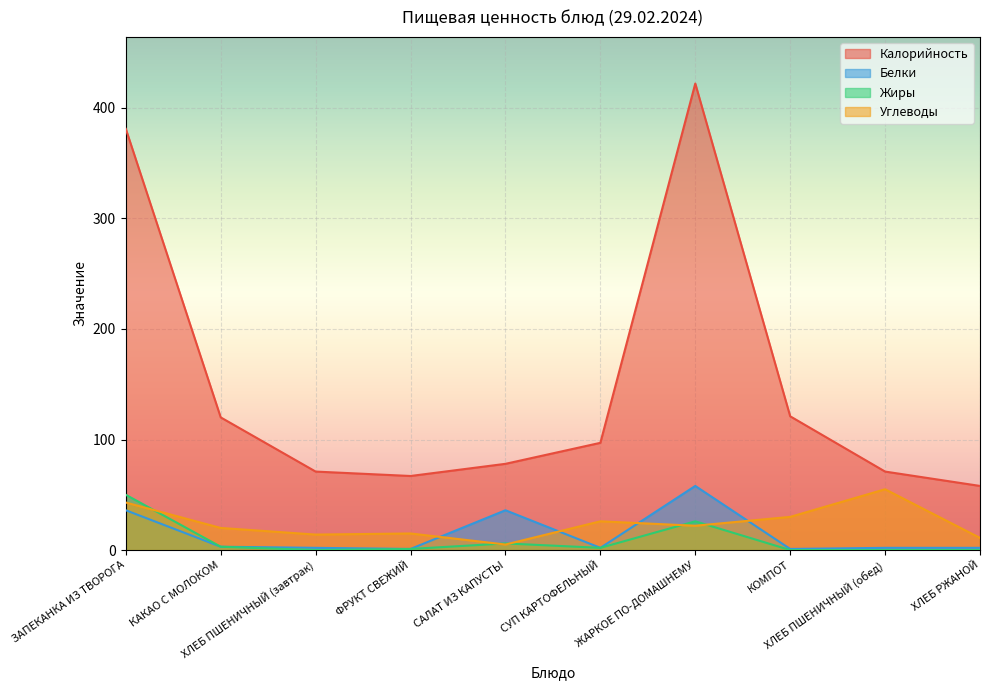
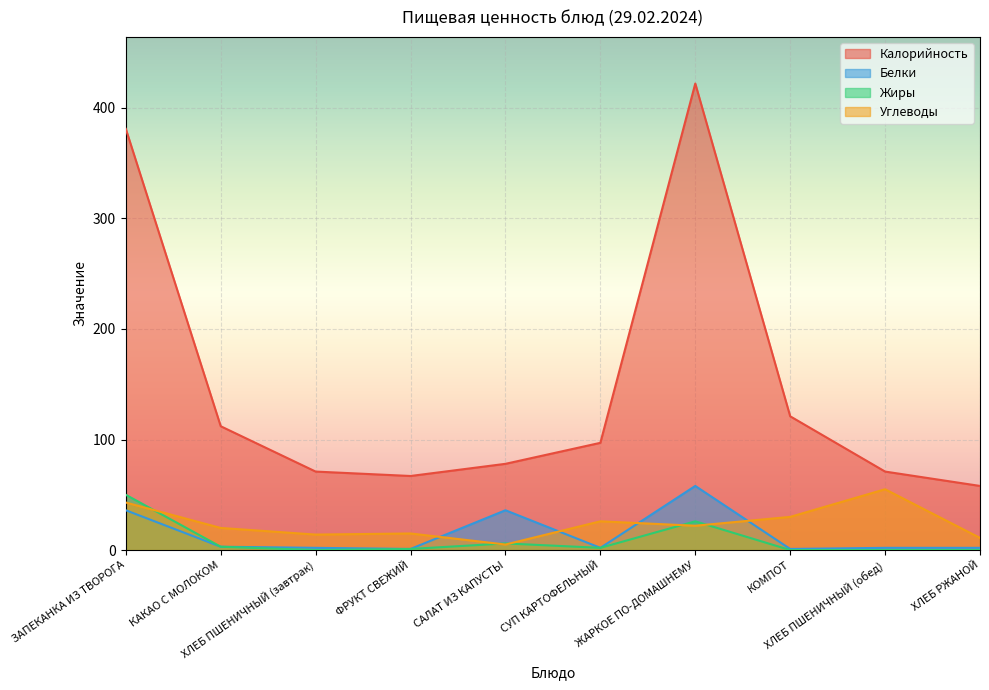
  {
    "Калорийность": {
      "ЗАПЕКАНКА ИЗ ТВОРОГА": 381,
-     "КАКАО С МОЛОКОМ": 120,
+     "КАКАО С МОЛОКОМ": 112,
      "ХЛЕБ ПШЕНИЧНЫЙ (завтрак)": 71,
      "ФРУКТ СВЕЖИЙ": 67,
      "САЛАТ ИЗ КАПУСТЫ": 78,
      "СУП КАРТОФЕЛЬНЫЙ": 97,
      "ЖАРКОЕ ПО-ДОМАШНЕМУ": 422,
      "КОМПОТ": 121,
      "ХЛЕБ ПШЕНИЧНЫЙ (обед)": 71,
      "ХЛЕБ РЖАНОЙ": 58
    },
    "Белки": {
      "ЗАПЕКАНКА ИЗ ТВОРОГА": 36,
      "САЛАТ ИЗ КАПУСТЫ": 36,
      "ЖАРКОЕ ПО-ДОМАШНЕМУ": 58
    },
    "Жиры": {
      "ЗАПЕКАНКА ИЗ ТВОРОГА": 50,
      "ЖАРКОЕ ПО-ДОМАШНЕМУ": 26
    },
    "Углеводы": {
      "ЗАПЕКАНКА ИЗ ТВОРОГА": 43,
      "КАКАО С МОЛОКОМ": 20,
      "ХЛЕБ ПШЕНИЧНЫЙ (завтрак)": 14,
      "ФРУКТ СВЕЖИЙ": 15,
      "СУП КАРТОФЕЛЬНЫЙ": 26,
      "ЖАРКОЕ ПО-ДОМАШНЕМУ": 22,
      "КОМПОТ": 30,
      "ХЛЕБ ПШЕНИЧНЫЙ (обед)": 55,
      "ХЛЕБ РЖАНОЙ": 11
    }
  }
